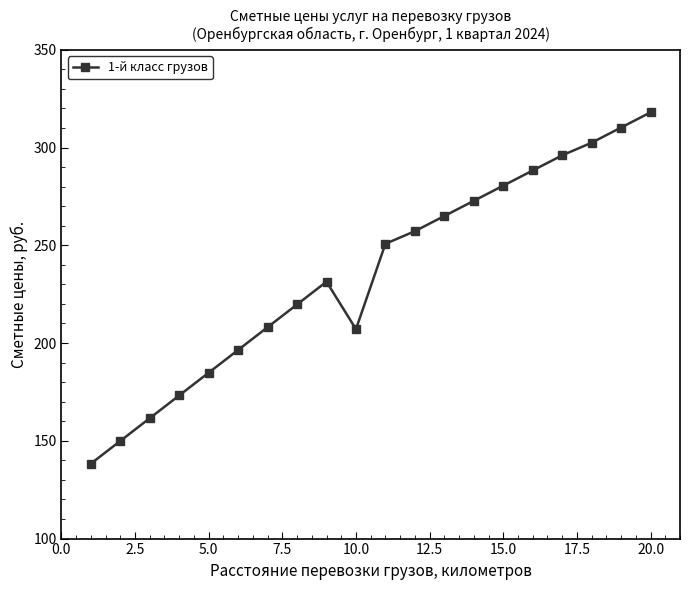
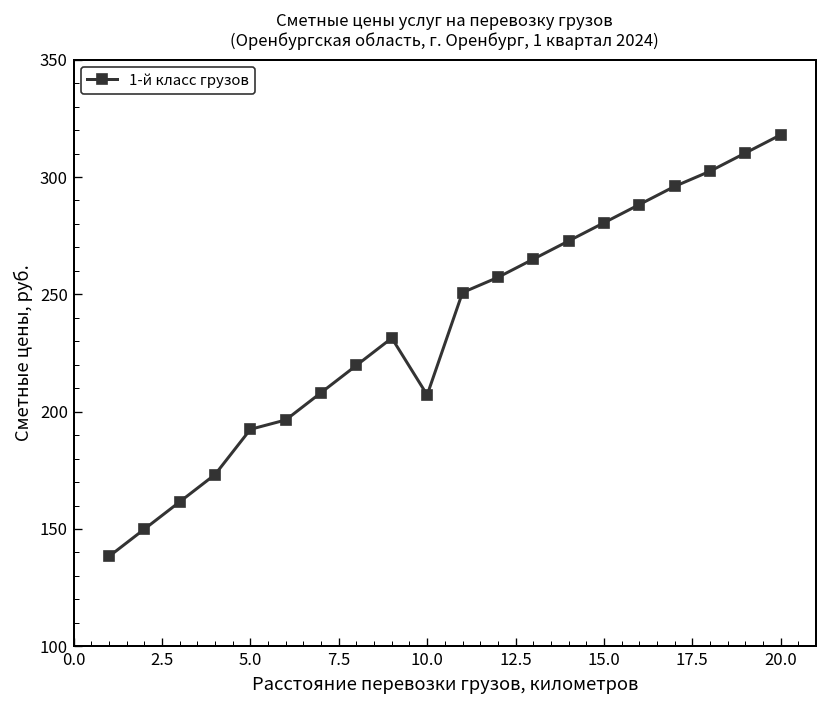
  {
-   "5.0": 185,
+   "5.0": 192,
    "10.0": 207,
    "15.0": 280,
    "20.0": 318
  }
